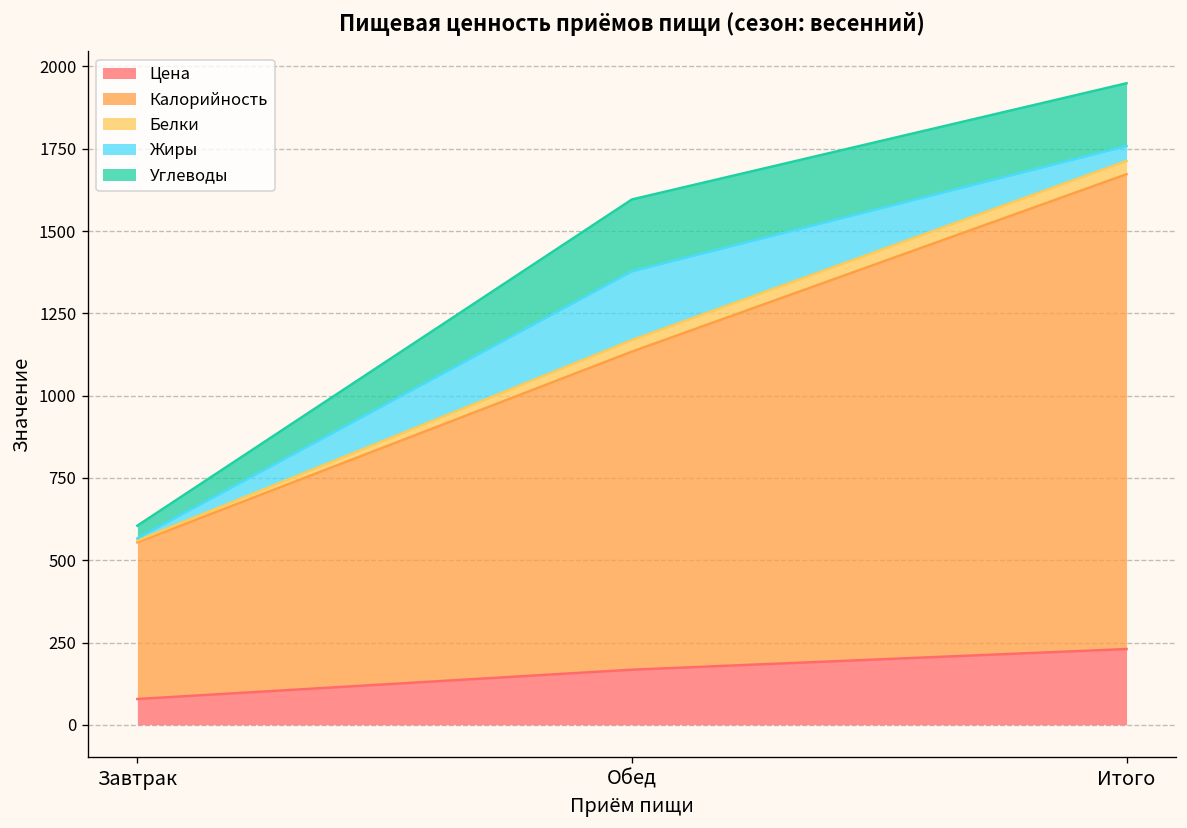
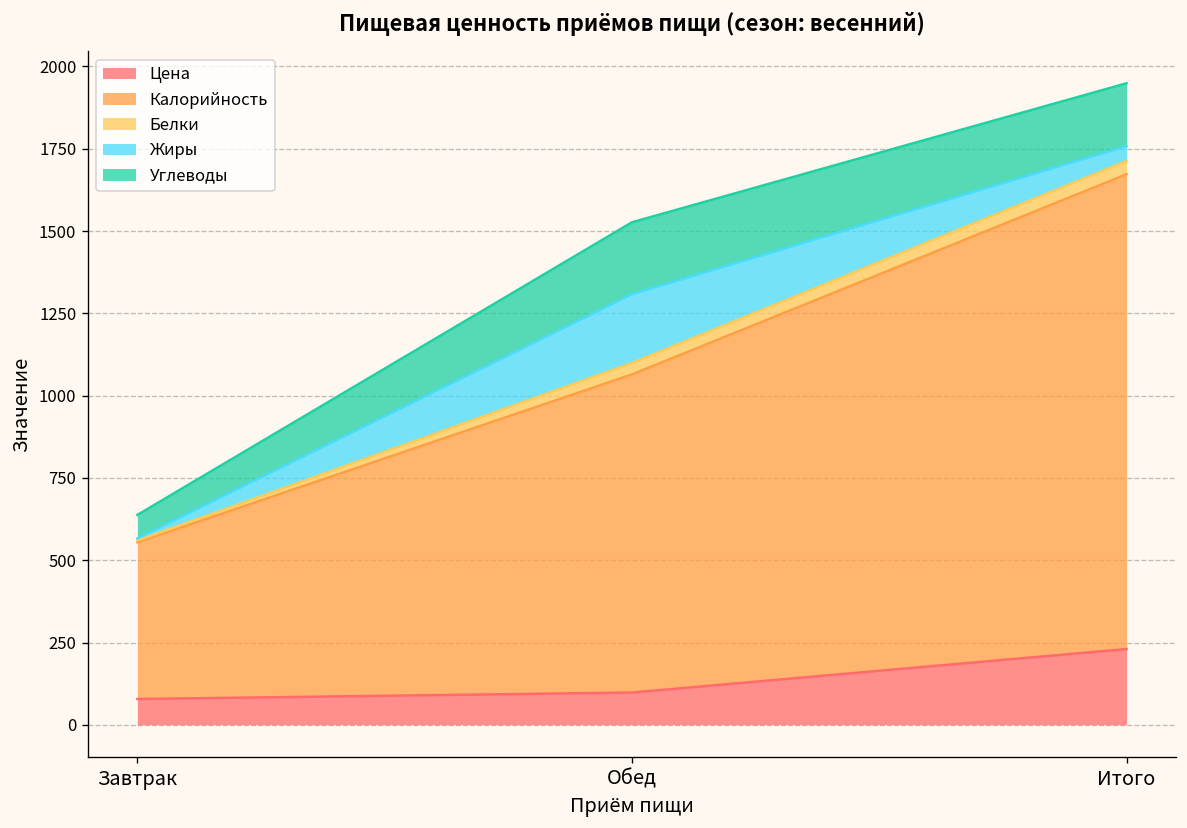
  {
    "Цена": {
      "Завтрак": 80,
-     "Обед": 170,
+     "Обед": 100,
      "Итого": 230
    },
    "Жиры": {
      "Обед": 210,
      "Итого": 50
    },
    "Углеводы": {
-     "Завтрак": 40,
+     "Завтрак": 70,
      "Обед": 220,
      "Итого": 190
    }
  }
